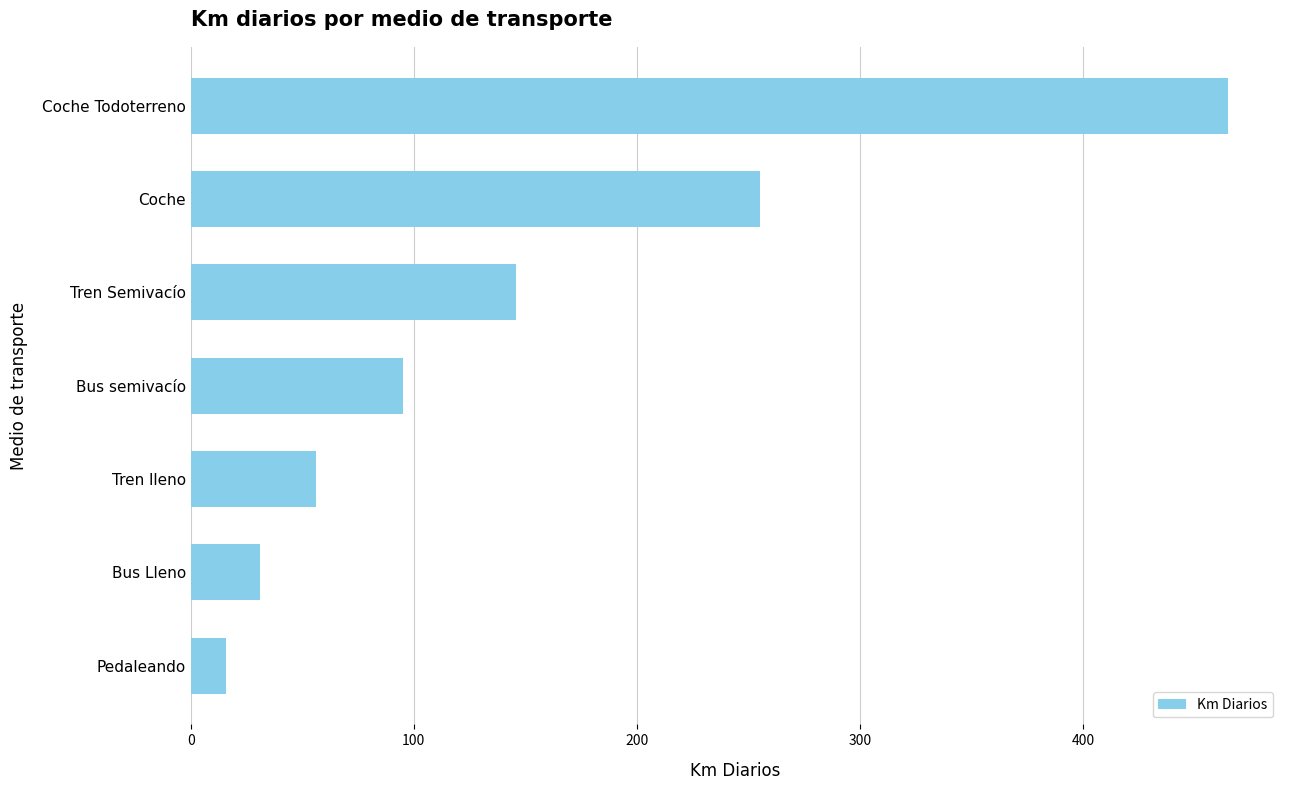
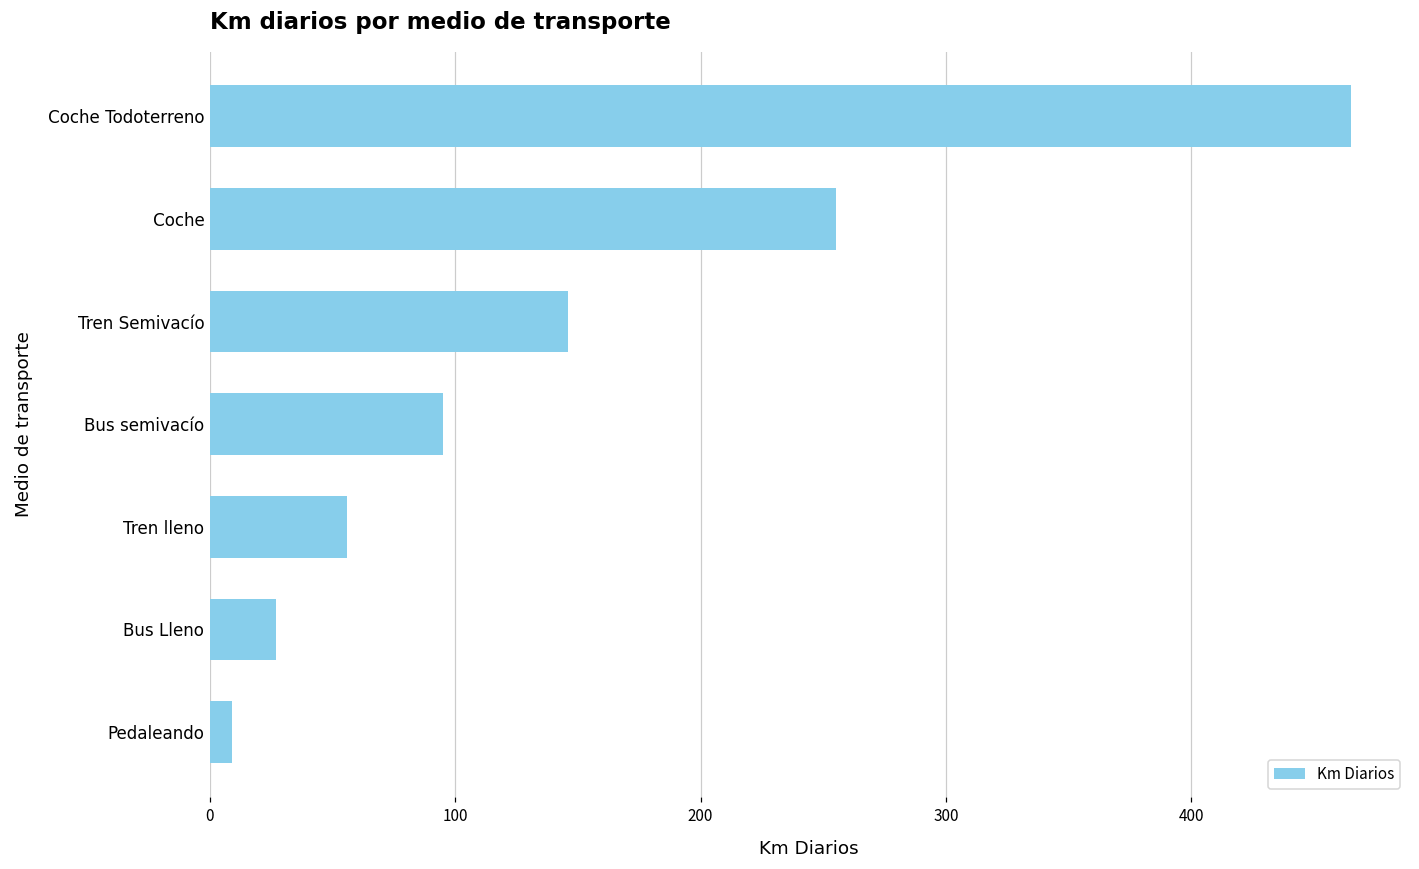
  {
    "Coche Todoterreno": 465,
    "Coche": 255,
    "Tren Semivacío": 146,
    "Bus semivacío": 95,
    "Tren lleno": 56,
-   "Bus Lleno": 31,
-   "Pedaleando": 16
+   "Bus Lleno": 27,
+   "Pedaleando": 9
  }
